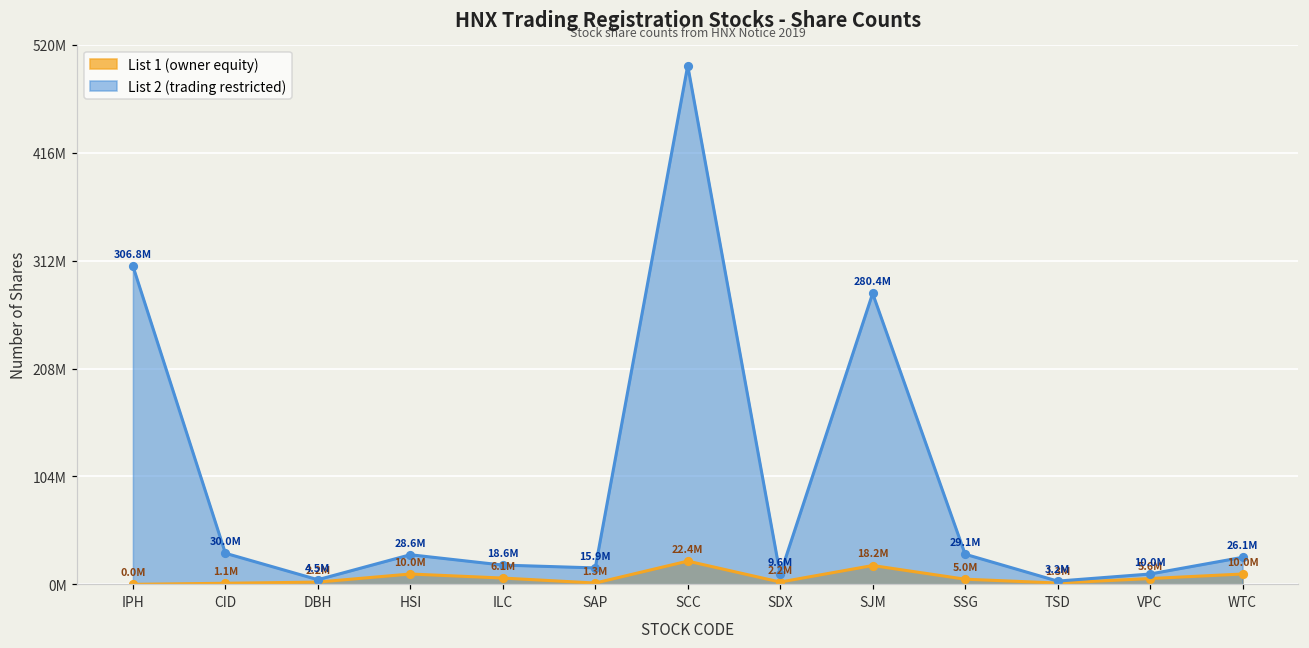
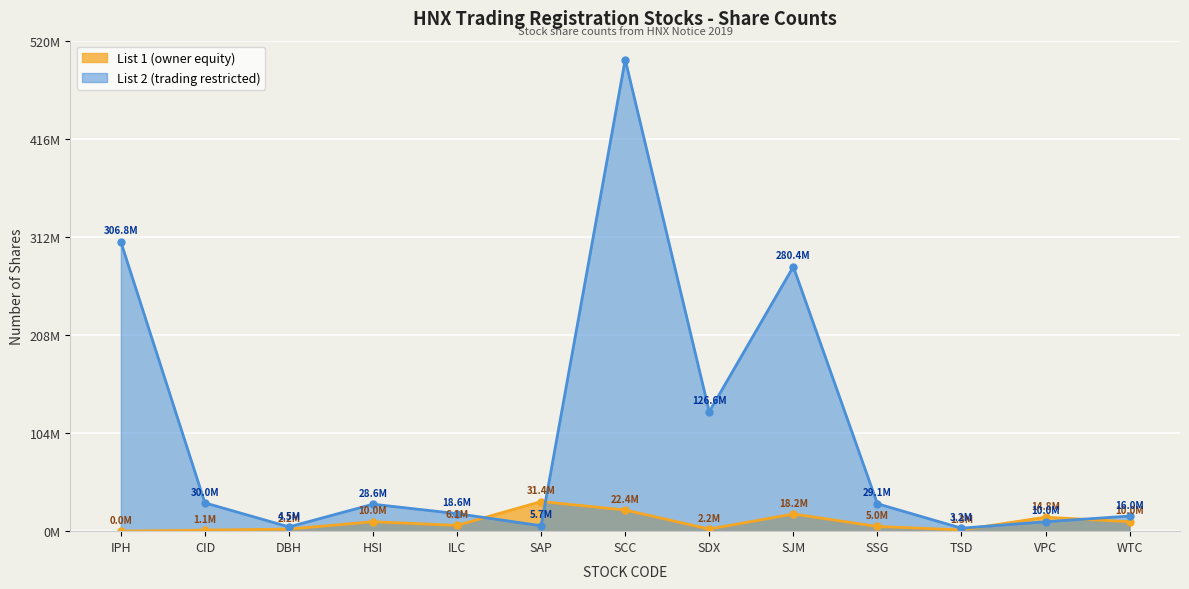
  {
    "List 1 (owner equity)": {
      "CID": "1.1M",
-     "SAP": "1.3M",
+     "SAP": "31.4M",
      "SCC": "22.4M",
      "SJM": "18.2M",
      "SSG": "5.0M",
-     "VPC": "5.6M"
+     "VPC": "14.8M"
    },
    "List 2 (trading restricted)": {
      "IPH": "306.8M",
      "CID": "30.0M",
      "HSI": "28.6M",
      "ILC": "18.6M",
-     "SAP": "15.9M",
-     "SDX": "9.6M",
+     "SAP": "5.7M",
+     "SDX": "126.6M",
      "SJM": "280.4M",
      "SSG": "29.1M",
-     "WTC": "26.1M"
+     "WTC": "16.0M"
    }
  }
